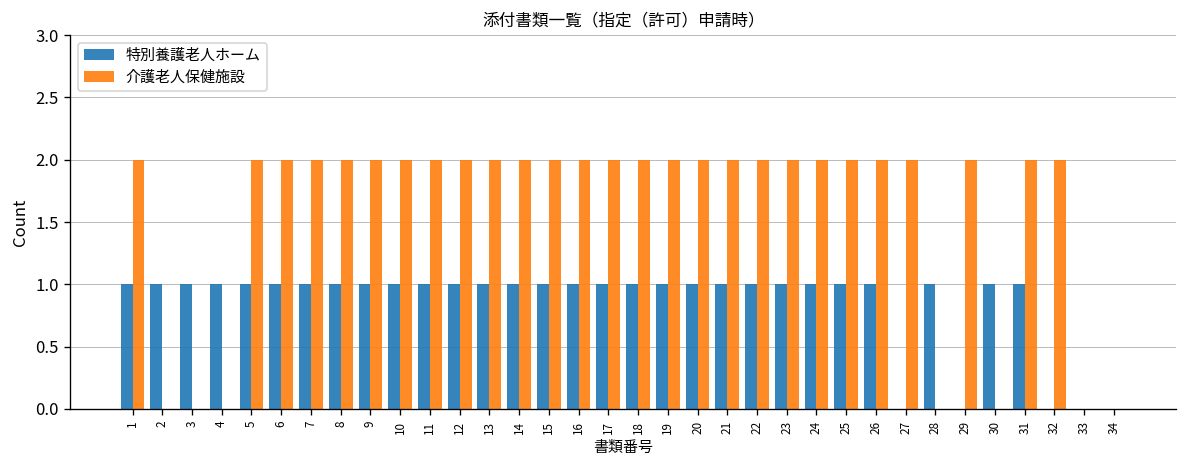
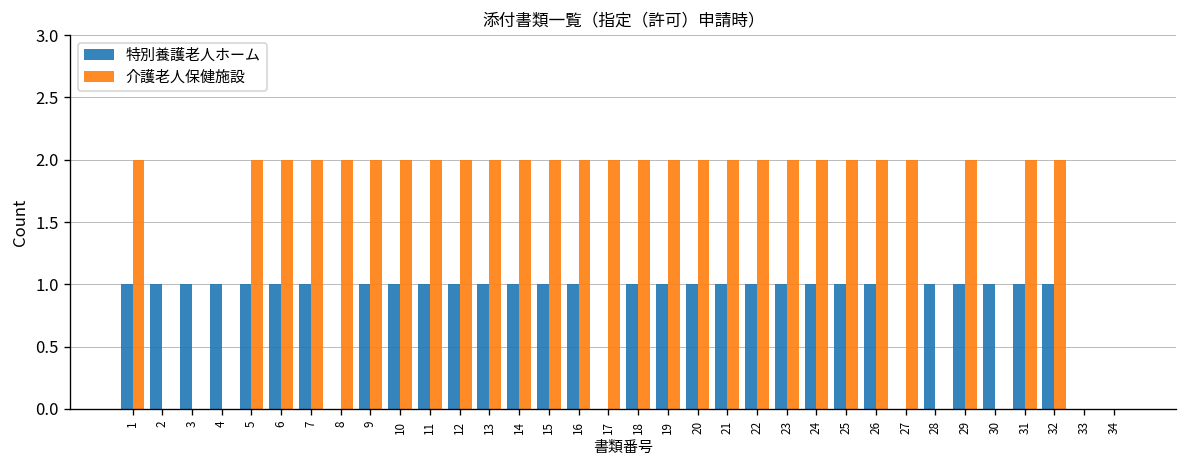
  {
    "特別養護老人ホーム": {
      "1": 1,
      "2": 1,
      "3": 1,
      "4": 1,
      "5": 1,
      "6": 1,
      "7": 1,
-     "8": 1,
+     "8": 0,
      "9": 1,
      "10": 1,
      "11": 1,
      "12": 1,
      "13": 1,
      "14": 1,
      "15": 1,
      "16": 1,
-     "17": 1,
+     "17": 0,
      "18": 1,
      "19": 1,
      "20": 1,
      "21": 1,
      "22": 1,
      "23": 1,
      "24": 1,
      "25": 1,
      "26": 1,
      "27": 0,
      "28": 1,
-     "29": 0,
+     "29": 1,
      "30": 1,
      "31": 1,
-     "32": 0,
+     "32": 1,
      "33": 0,
      "34": 0
    },
    "介護老人保健施設": {
      "1": 2,
      "2": 0,
      "3": 0,
      "4": 0,
      "5": 2,
      "6": 2,
      "7": 2,
      "8": 2,
      "9": 2,
      "10": 2,
      "11": 2,
      "12": 2,
      "13": 2,
      "14": 2,
      "15": 2,
      "16": 2,
      "17": 2,
      "18": 2,
      "19": 2,
      "20": 2,
      "21": 2,
      "22": 2,
      "23": 2,
      "24": 2,
      "25": 2,
      "26": 2,
      "27": 2,
      "28": 0,
      "29": 2,
      "30": 0,
      "31": 2,
      "32": 2,
      "33": 0,
      "34": 0
    }
  }
